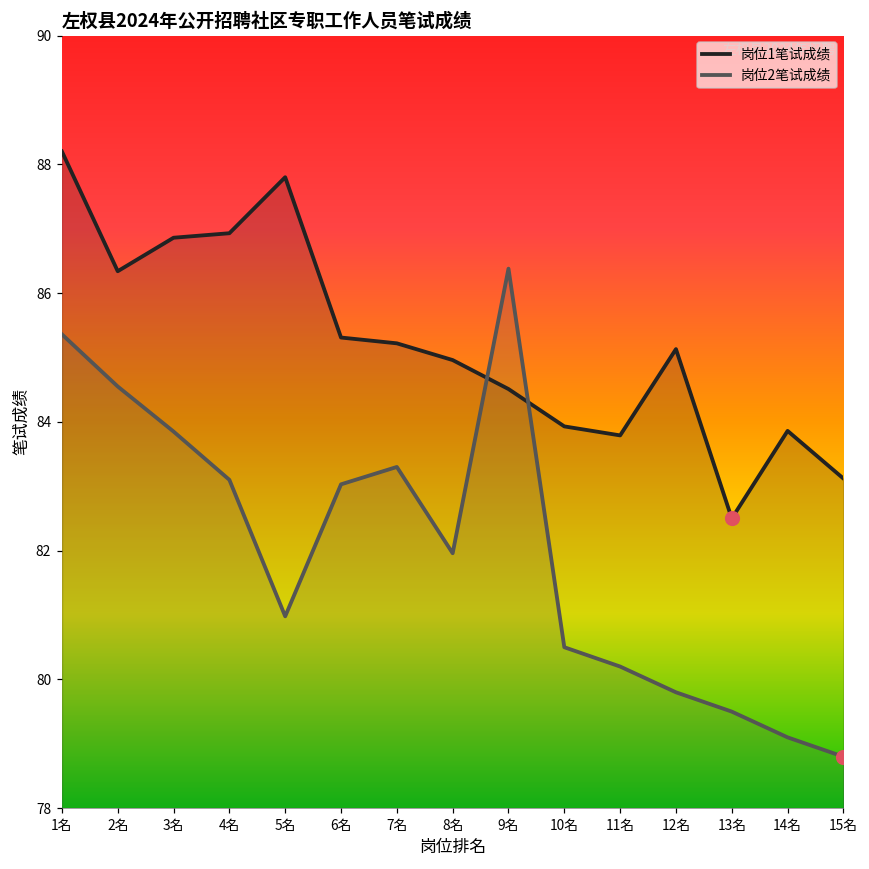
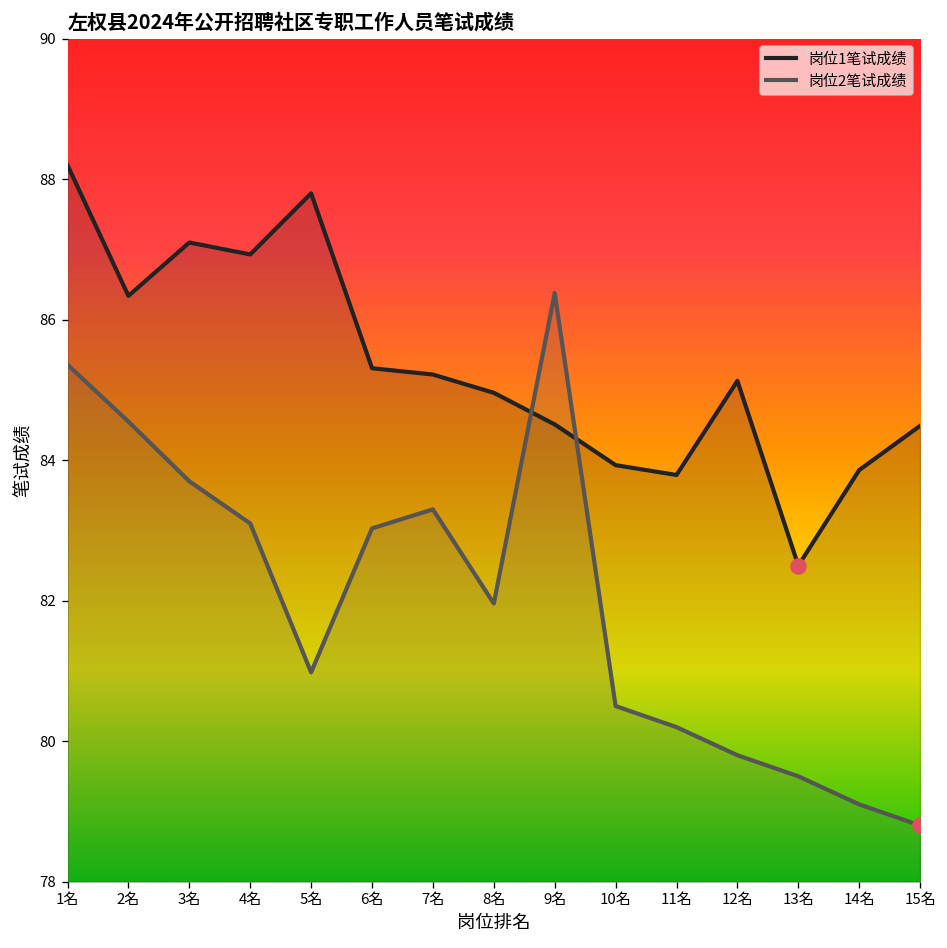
  {
    "岗位1笔试成绩": {
      "1名": 88.2,
      "2名": 86.3,
-     "3名": 86.9,
+     "3名": 87.1,
      "4名": 86.9,
      "5名": 87.8,
      "6名": 85.3,
      "7名": 85.2,
      "8名": 85.0,
      "9名": 84.5,
      "10名": 83.9,
      "11名": 83.8,
      "12名": 85.1,
      "14名": 83.9,
-     "15名": 83.1
+     "15名": 84.5
    },
    "岗位2笔试成绩": {
      "1名": 85.4,
      "2名": 84.6,
-     "3名": 83.9,
+     "3名": 83.7,
      "4名": 83.1,
      "5名": 81.0,
      "6名": 83.0,
      "7名": 83.3,
      "8名": 82.0,
      "9名": 86.4,
      "10名": 80.5,
      "11名": 80.2,
      "12名": 79.8,
      "13名": 79.5,
      "14名": 79.1
    }
  }
